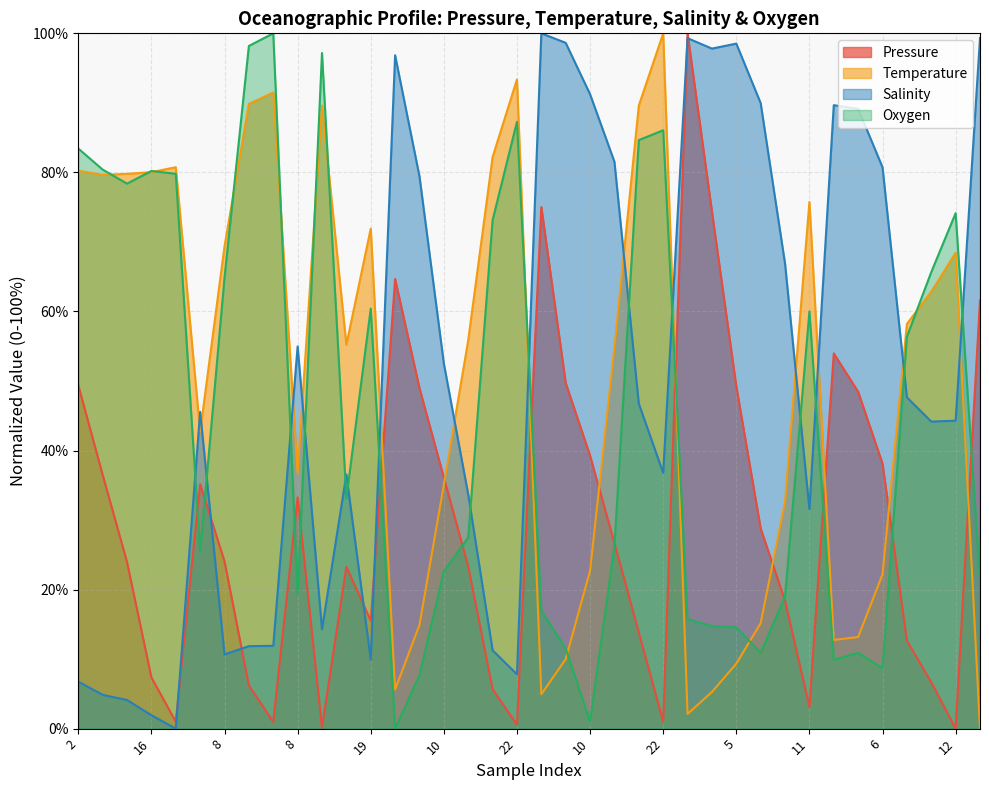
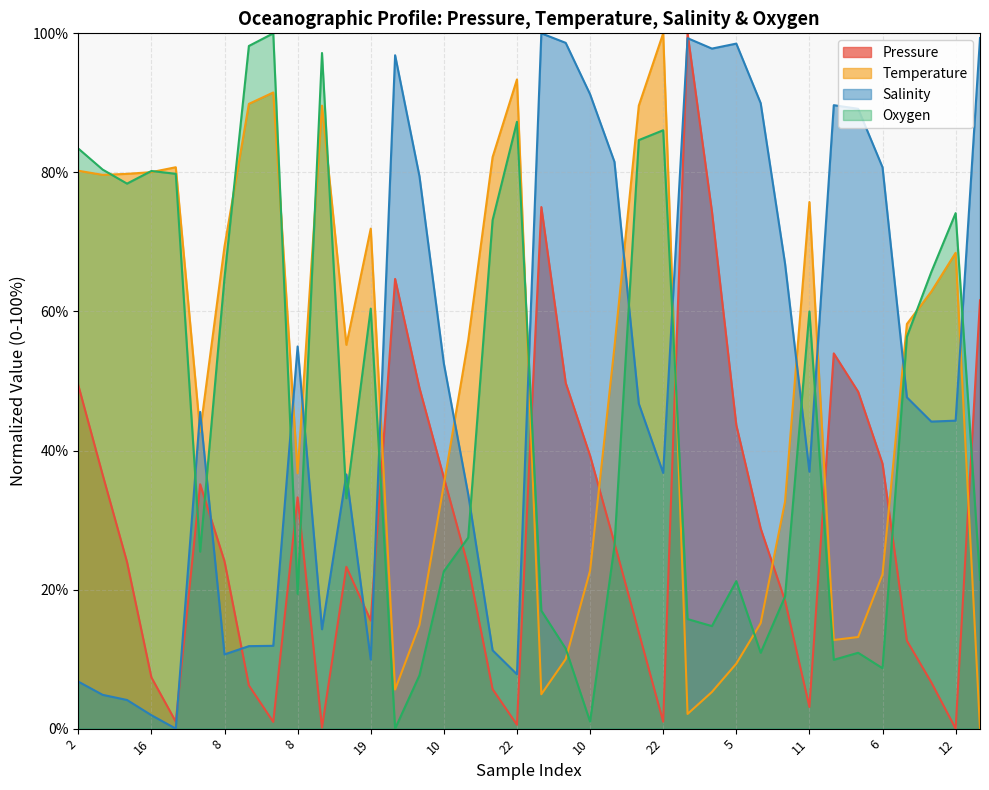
  {
    "Pressure": {
      "16": "7%",
      "19": "16%",
-     "5": "49%",
+     "5": "44%",
      "11": "3%"
    },
    "Temperature": {
      "19": "72%",
      "5": "9%",
      "11": "76%"
    },
    "Salinity": {
      "16": "2%",
      "19": "10%",
      "5": "99%",
-     "11": "32%"
+     "11": "37%"
    },
    "Oxygen": {
      "19": "60%",
-     "5": "15%",
+     "5": "21%",
      "11": "60%"
    }
  }
